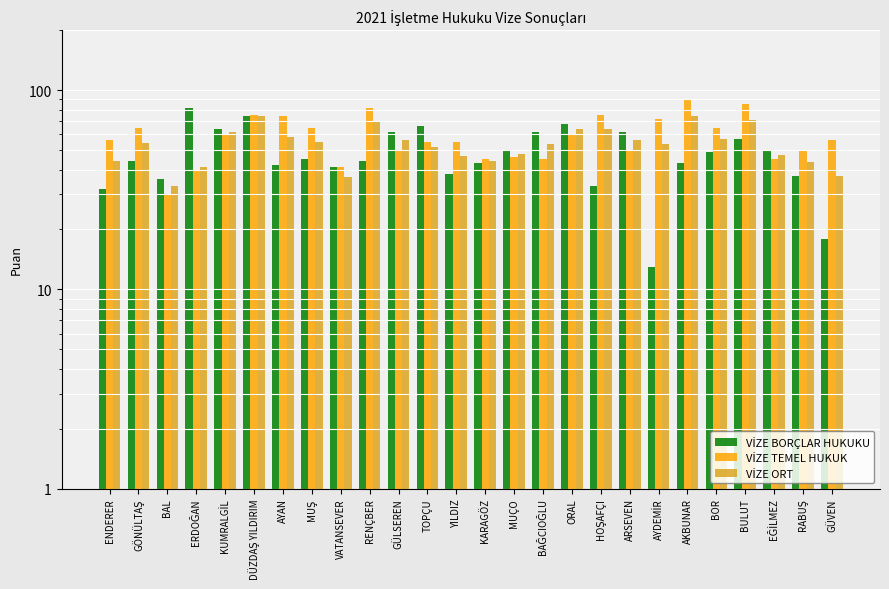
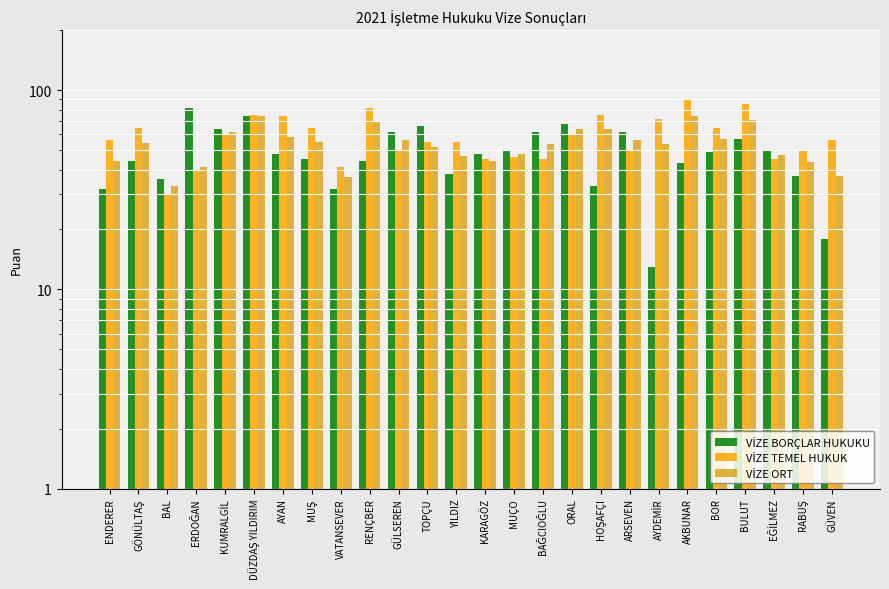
  {
    "VİZE BORÇLAR HUKUKU": {
      "ENDERER": 32,
      "GÖNÜLTAŞ": 44,
      "BAL": 36,
      "ERDOĞAN": 81,
      "KUMRALGİL": 64,
      "DÜZDAŞ YILDIRIM": 74,
-     "AYAN": 42,
+     "AYAN": 48,
      "MUŞ": 45,
-     "VATANSEVER": 41,
+     "VATANSEVER": 32,
      "RENÇBER": 44,
      "GÜLSEREN": 62,
      "TOPÇU": 66,
      "YILDIZ": 38,
-     "KARAGÖZ": 43,
+     "KARAGÖZ": 48,
      "MUÇO": 50,
      "BAĞCIOĞLU": 62,
      "ORAL": 68,
      "HOŞAFÇI": 33,
      "ARSEVEN": 62,
      "AYDEMİR": 13,
      "AKBUNAR": 43,
      "BOR": 49,
      "BULUT": 57,
      "EĞİLMEZ": 50,
      "RABUŞ": 37,
      "GÜVEN": 18
    }
  }
